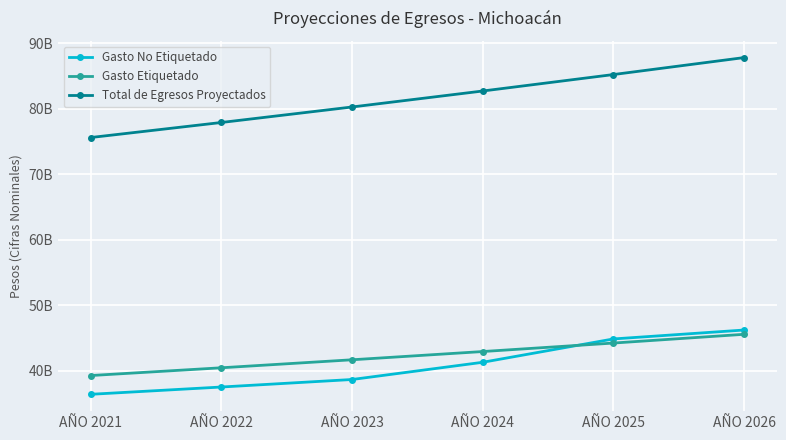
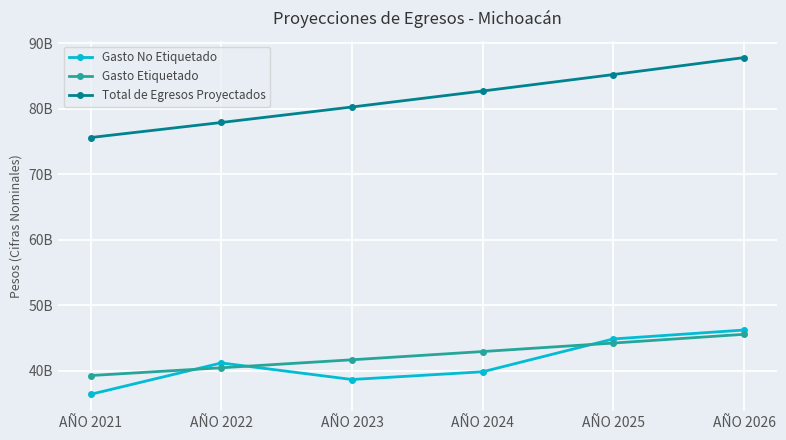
  {
    "Gasto No Etiquetado": {
      "AÑO 2021": 36000000000,
-     "AÑO 2022": 37000000000,
+     "AÑO 2022": 41000000000,
      "AÑO 2023": 39000000000,
-     "AÑO 2024": 41000000000,
+     "AÑO 2024": 40000000000,
      "AÑO 2025": 45000000000,
      "AÑO 2026": 46000000000
    }
  }
